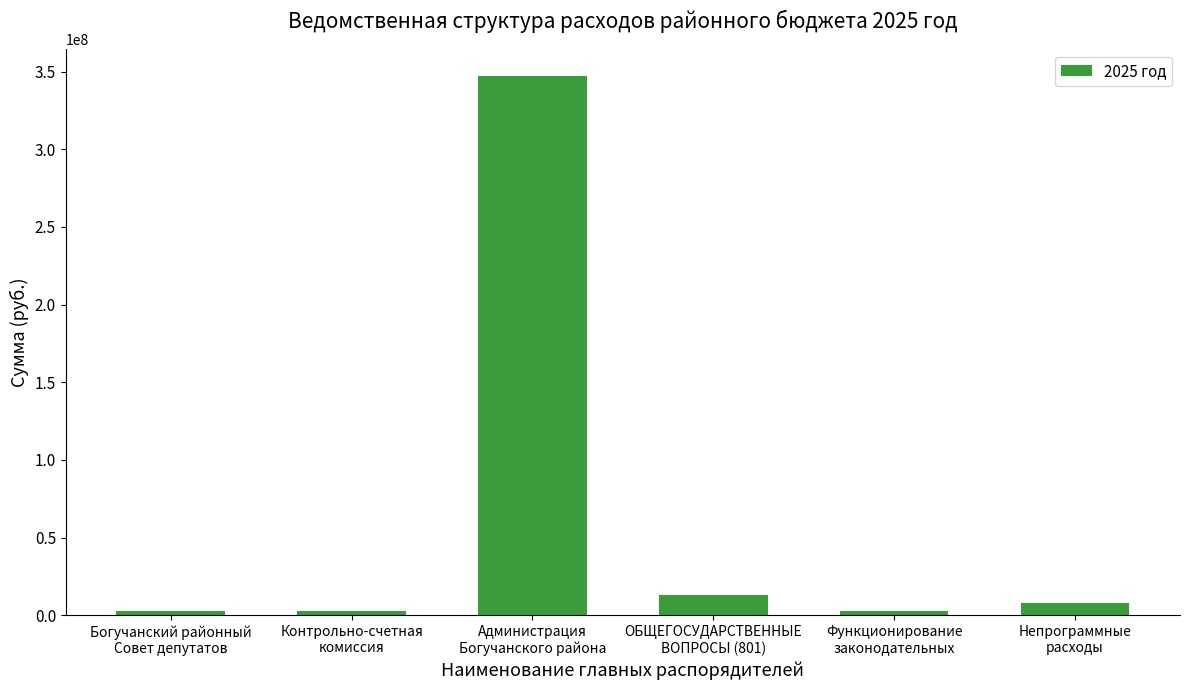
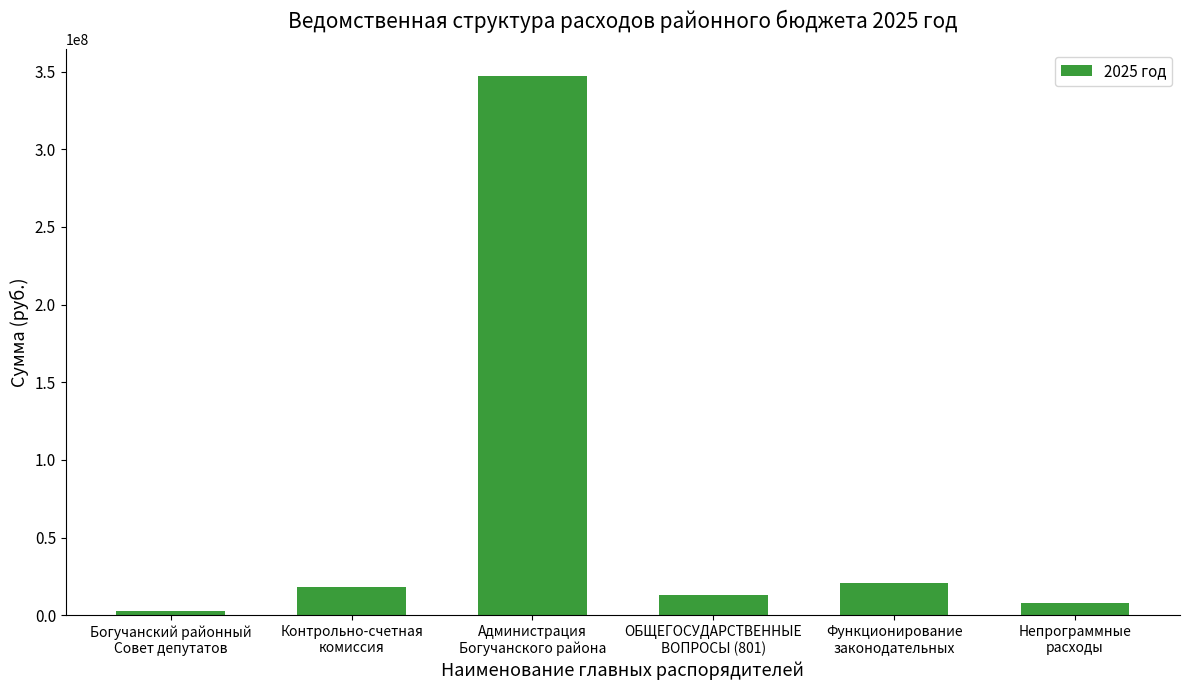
  {
    "Богучанский районный Совет депутатов": 3000000,
-   "Контрольно-счетная комиссия": 3000000,
+   "Контрольно-счетная комиссия": 18000000,
    "Администрация Богучанского района": 347000000,
    "ОБЩЕГОСУДАРСТВЕННЫЕ ВОПРОСЫ (801)": 13000000,
-   "Функционирование законодательных": 3000000,
+   "Функционирование законодательных": 21000000,
    "Непрограммные расходы": 8000000
  }
